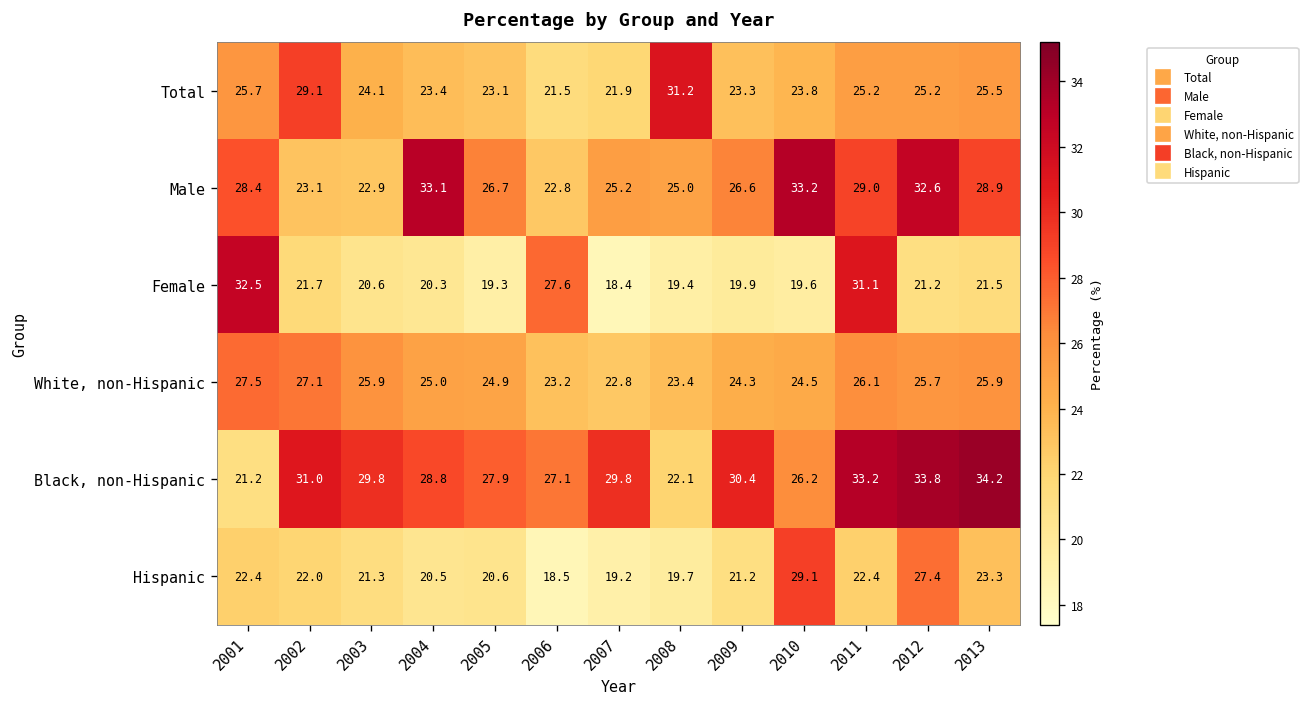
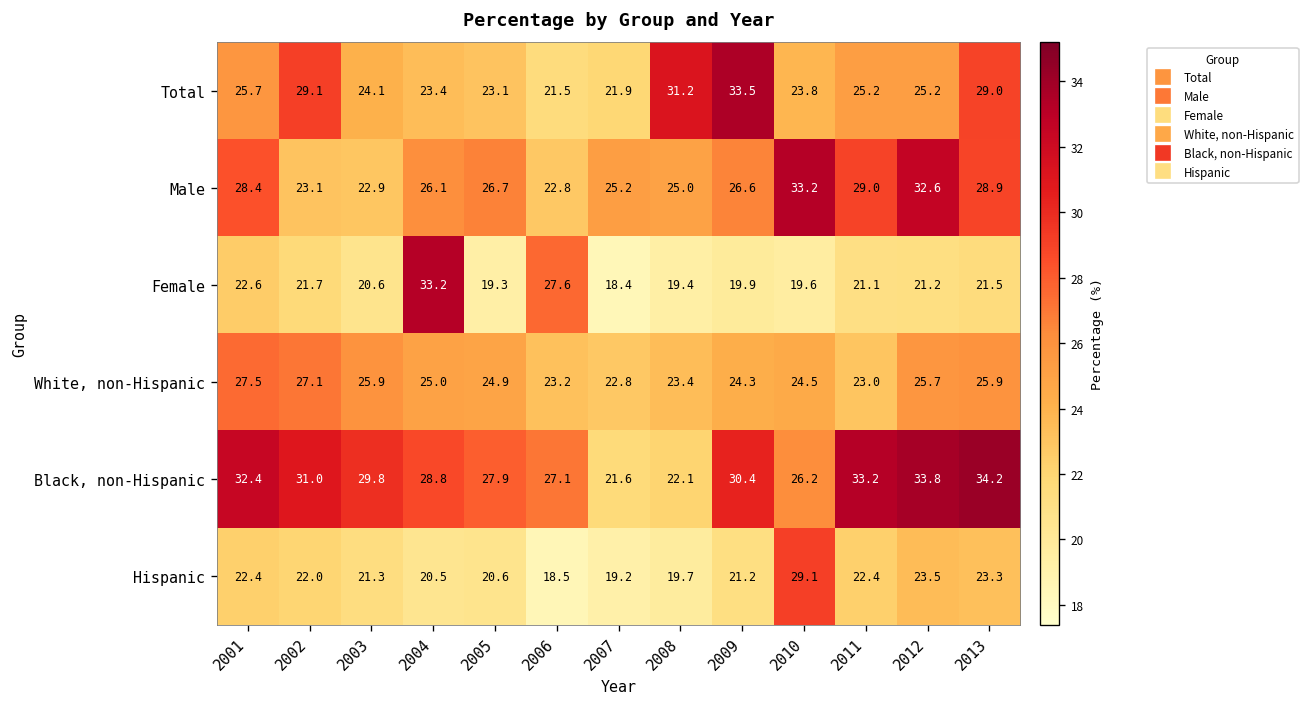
  {
    "Total": {
      "2001": 25.7,
      "2002": 29.1,
      "2003": 24.1,
      "2004": 23.4,
      "2005": 23.1,
      "2006": 21.5,
      "2007": 21.9,
      "2008": 31.2,
-     "2009": 23.3,
+     "2009": 33.5,
      "2010": 23.8,
      "2011": 25.2,
      "2012": 25.2,
-     "2013": 25.5
+     "2013": 29.0
    },
    "Male": {
      "2001": 28.4,
      "2002": 23.1,
      "2003": 22.9,
-     "2004": 33.1,
+     "2004": 26.1,
      "2005": 26.7,
      "2006": 22.8,
      "2007": 25.2,
      "2008": 25.0,
      "2009": 26.6,
      "2010": 33.2,
      "2011": 29.0,
      "2012": 32.6,
      "2013": 28.9
    },
    "Female": {
-     "2001": 32.5,
+     "2001": 22.6,
      "2002": 21.7,
      "2003": 20.6,
-     "2004": 20.3,
+     "2004": 33.2,
      "2005": 19.3,
      "2006": 27.6,
      "2007": 18.4,
      "2008": 19.4,
      "2009": 19.9,
      "2010": 19.6,
-     "2011": 31.1,
+     "2011": 21.1,
      "2012": 21.2,
      "2013": 21.5
    },
    "White, non-Hispanic": {
      "2001": 27.5,
      "2002": 27.1,
      "2003": 25.9,
      "2004": 25.0,
      "2005": 24.9,
      "2006": 23.2,
      "2007": 22.8,
      "2008": 23.4,
      "2009": 24.3,
      "2010": 24.5,
-     "2011": 26.1,
+     "2011": 23.0,
      "2012": 25.7,
      "2013": 25.9
    },
    "Black, non-Hispanic": {
-     "2001": 21.2,
+     "2001": 32.4,
      "2002": 31.0,
      "2003": 29.8,
      "2004": 28.8,
      "2005": 27.9,
      "2006": 27.1,
-     "2007": 29.8,
+     "2007": 21.6,
      "2008": 22.1,
      "2009": 30.4,
      "2010": 26.2,
      "2011": 33.2,
      "2012": 33.8,
      "2013": 34.2
    },
    "Hispanic": {
      "2001": 22.4,
      "2002": 22.0,
      "2003": 21.3,
      "2004": 20.5,
      "2005": 20.6,
      "2006": 18.5,
      "2007": 19.2,
      "2008": 19.7,
      "2009": 21.2,
      "2010": 29.1,
      "2011": 22.4,
-     "2012": 27.4,
+     "2012": 23.5,
      "2013": 23.3
    }
  }
